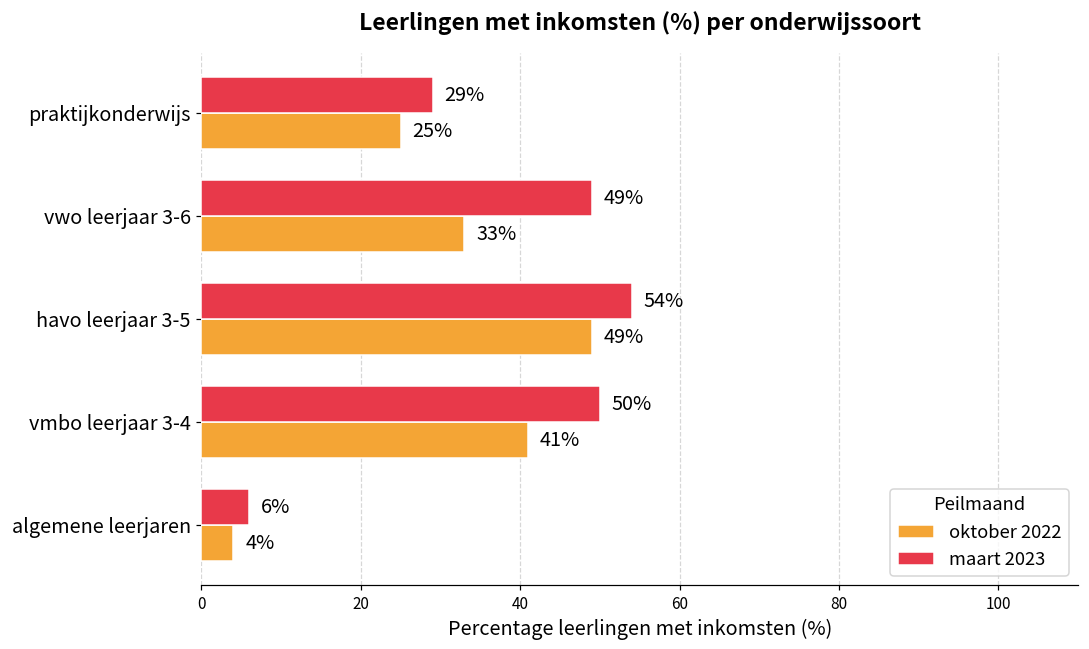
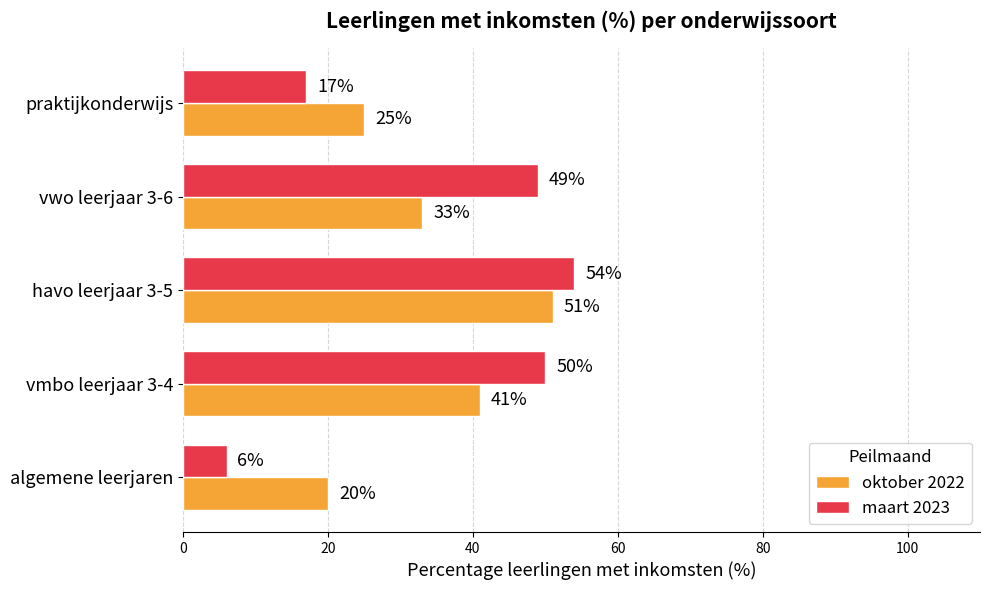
  {
    "oktober 2022": {
      "praktijkonderwijs": "25%",
      "vwo leerjaar 3-6": "33%",
-     "havo leerjaar 3-5": "49%",
+     "havo leerjaar 3-5": "51%",
      "vmbo leerjaar 3-4": "41%",
-     "algemene leerjaren": "4%"
+     "algemene leerjaren": "20%"
    },
    "maart 2023": {
-     "praktijkonderwijs": "29%",
+     "praktijkonderwijs": "17%",
      "vwo leerjaar 3-6": "49%",
      "havo leerjaar 3-5": "54%",
      "vmbo leerjaar 3-4": "50%",
      "algemene leerjaren": "6%"
    }
  }
